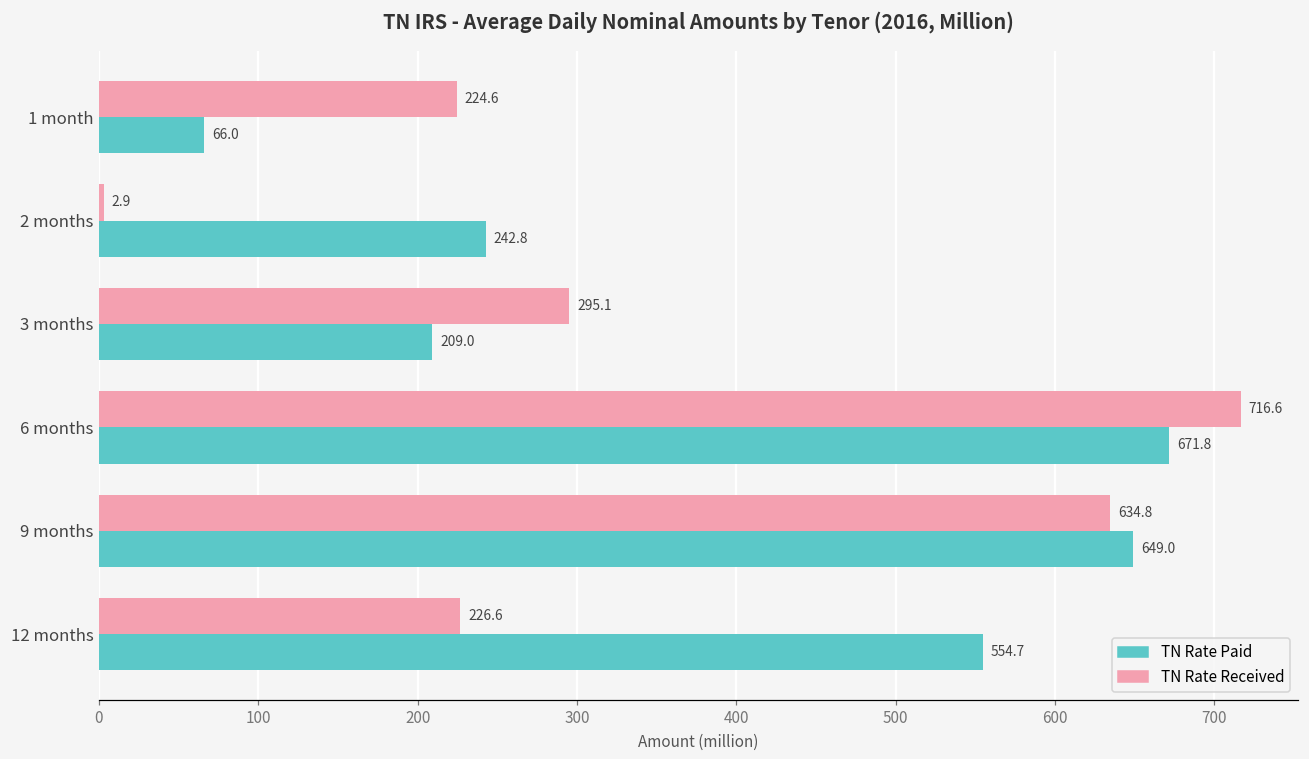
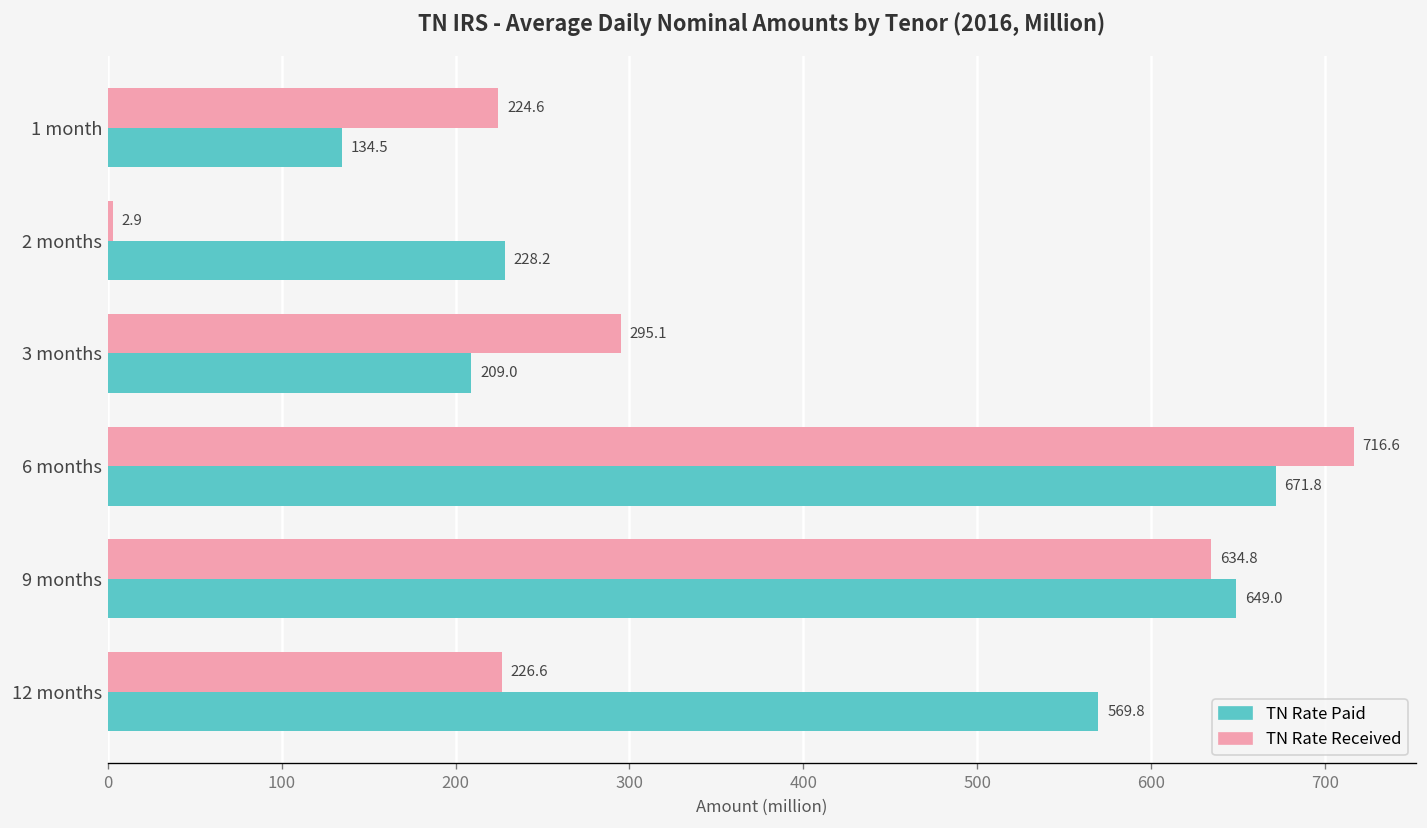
  {
    "TN Rate Paid": {
-     "1 month": 66.0,
-     "2 months": 242.8,
+     "1 month": 134.5,
+     "2 months": 228.2,
      "3 months": 209.0,
      "6 months": 671.8,
      "9 months": 649.0,
-     "12 months": 554.7
+     "12 months": 569.8
    },
    "TN Rate Received": {
      "1 month": 224.6,
      "2 months": 2.9,
      "3 months": 295.1,
      "6 months": 716.6,
      "9 months": 634.8,
      "12 months": 226.6
    }
  }
